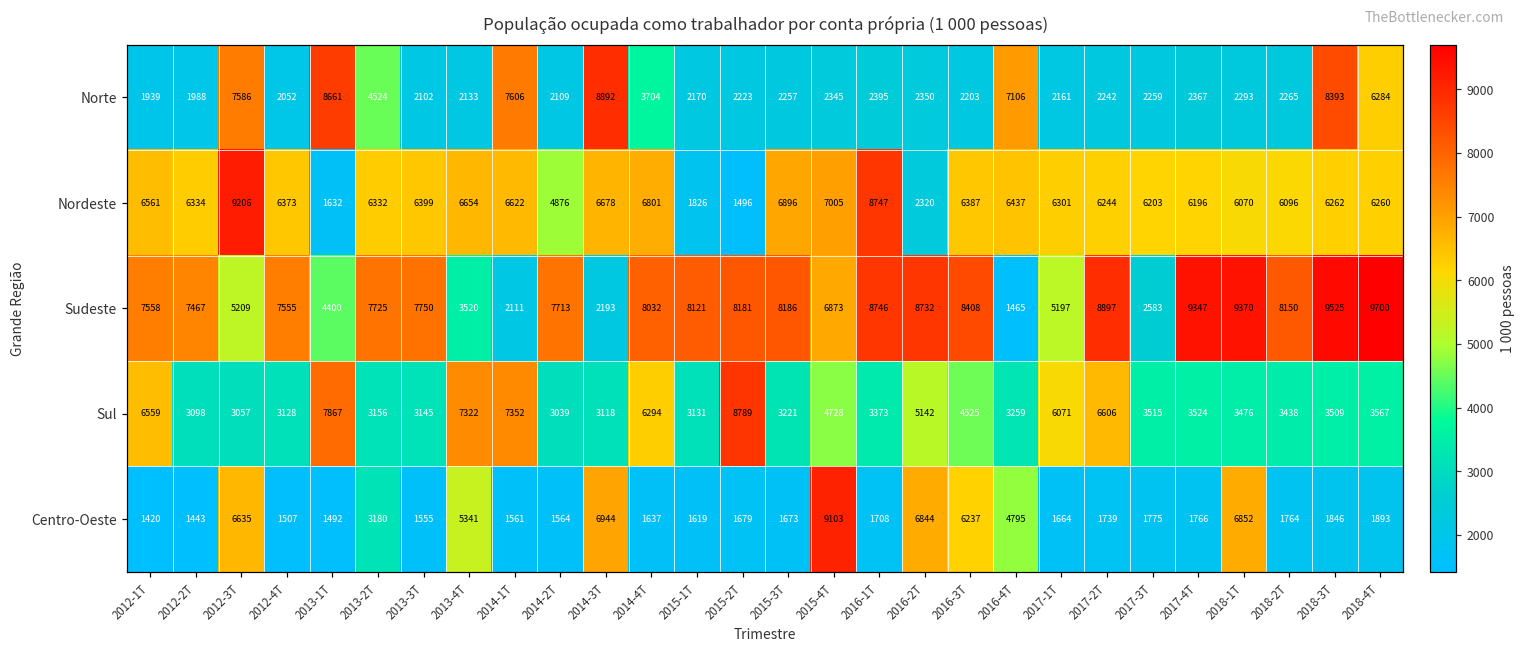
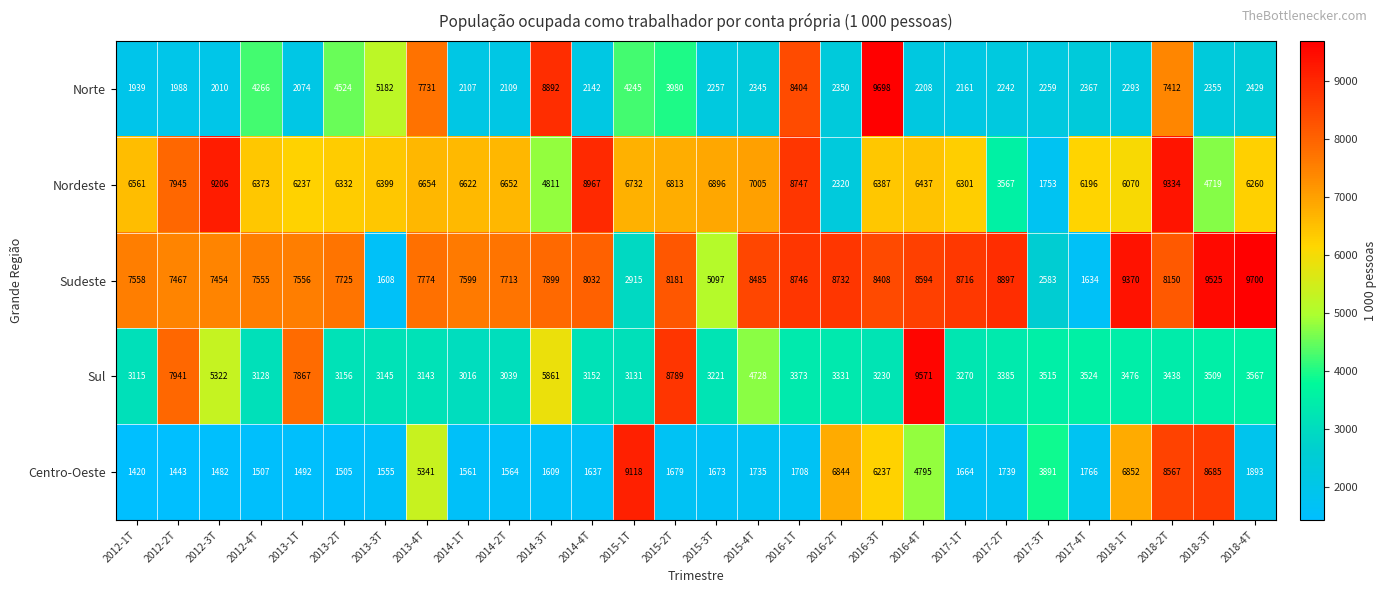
  {
    "Norte": {
      "2012-1T": 1939,
      "2012-2T": 1988,
-     "2012-3T": 7586,
-     "2012-4T": 2052,
-     "2013-1T": 8661,
+     "2012-3T": 2010,
+     "2012-4T": 4266,
+     "2013-1T": 2074,
      "2013-2T": 4524,
-     "2013-3T": 2102,
-     "2013-4T": 2133,
-     "2014-1T": 7606,
+     "2013-3T": 5182,
+     "2013-4T": 7731,
+     "2014-1T": 2107,
      "2014-2T": 2109,
      "2014-3T": 8892,
-     "2014-4T": 3704,
-     "2015-1T": 2170,
-     "2015-2T": 2223,
+     "2014-4T": 2142,
+     "2015-1T": 4245,
+     "2015-2T": 3980,
      "2015-3T": 2257,
      "2015-4T": 2345,
-     "2016-1T": 2395,
+     "2016-1T": 8404,
      "2016-2T": 2350,
-     "2016-3T": 2203,
-     "2016-4T": 7106,
+     "2016-3T": 9698,
+     "2016-4T": 2208,
      "2017-1T": 2161,
      "2017-2T": 2242,
      "2017-3T": 2259,
      "2017-4T": 2367,
      "2018-1T": 2293,
-     "2018-2T": 2265,
-     "2018-3T": 8393,
-     "2018-4T": 6284
+     "2018-2T": 7412,
+     "2018-3T": 2355,
+     "2018-4T": 2429
    },
    "Nordeste": {
      "2012-1T": 6561,
-     "2012-2T": 6334,
+     "2012-2T": 7945,
      "2012-3T": 9206,
      "2012-4T": 6373,
-     "2013-1T": 1632,
+     "2013-1T": 6237,
      "2013-2T": 6332,
      "2013-3T": 6399,
      "2013-4T": 6654,
      "2014-1T": 6622,
-     "2014-2T": 4876,
-     "2014-3T": 6678,
-     "2014-4T": 6801,
-     "2015-1T": 1826,
-     "2015-2T": 1496,
+     "2014-2T": 6652,
+     "2014-3T": 4811,
+     "2014-4T": 8967,
+     "2015-1T": 6732,
+     "2015-2T": 6813,
      "2015-3T": 6896,
      "2015-4T": 7005,
      "2016-1T": 8747,
      "2016-2T": 2320,
      "2016-3T": 6387,
      "2016-4T": 6437,
      "2017-1T": 6301,
-     "2017-2T": 6244,
-     "2017-3T": 6203,
+     "2017-2T": 3567,
+     "2017-3T": 1753,
      "2017-4T": 6196,
      "2018-1T": 6070,
-     "2018-2T": 6096,
-     "2018-3T": 6262,
+     "2018-2T": 9334,
+     "2018-3T": 4719,
      "2018-4T": 6260
    },
    "Sudeste": {
      "2012-1T": 7558,
      "2012-2T": 7467,
-     "2012-3T": 5209,
+     "2012-3T": 7454,
      "2012-4T": 7555,
-     "2013-1T": 4400,
+     "2013-1T": 7556,
      "2013-2T": 7725,
-     "2013-3T": 7750,
-     "2013-4T": 3520,
-     "2014-1T": 2111,
+     "2013-3T": 1608,
+     "2013-4T": 7774,
+     "2014-1T": 7599,
      "2014-2T": 7713,
-     "2014-3T": 2193,
+     "2014-3T": 7899,
      "2014-4T": 8032,
-     "2015-1T": 8121,
+     "2015-1T": 2915,
      "2015-2T": 8181,
-     "2015-3T": 8186,
-     "2015-4T": 6873,
+     "2015-3T": 5097,
+     "2015-4T": 8485,
      "2016-1T": 8746,
      "2016-2T": 8732,
      "2016-3T": 8408,
-     "2016-4T": 1465,
-     "2017-1T": 5197,
+     "2016-4T": 8594,
+     "2017-1T": 8716,
      "2017-2T": 8897,
      "2017-3T": 2583,
-     "2017-4T": 9347,
+     "2017-4T": 1634,
      "2018-1T": 9370,
      "2018-2T": 8150,
      "2018-3T": 9525,
      "2018-4T": 9700
    },
    "Sul": {
-     "2012-1T": 6559,
-     "2012-2T": 3098,
-     "2012-3T": 3057,
+     "2012-1T": 3115,
+     "2012-2T": 7941,
+     "2012-3T": 5322,
      "2012-4T": 3128,
      "2013-1T": 7867,
      "2013-2T": 3156,
      "2013-3T": 3145,
-     "2013-4T": 7322,
-     "2014-1T": 7352,
+     "2013-4T": 3143,
+     "2014-1T": 3016,
      "2014-2T": 3039,
-     "2014-3T": 3118,
-     "2014-4T": 6294,
+     "2014-3T": 5861,
+     "2014-4T": 3152,
      "2015-1T": 3131,
      "2015-2T": 8789,
      "2015-3T": 3221,
      "2015-4T": 4728,
      "2016-1T": 3373,
-     "2016-2T": 5142,
-     "2016-3T": 4525,
-     "2016-4T": 3259,
-     "2017-1T": 6071,
-     "2017-2T": 6606,
+     "2016-2T": 3331,
+     "2016-3T": 3230,
+     "2016-4T": 9571,
+     "2017-1T": 3270,
+     "2017-2T": 3385,
      "2017-3T": 3515,
      "2017-4T": 3524,
      "2018-1T": 3476,
      "2018-2T": 3438,
      "2018-3T": 3509,
      "2018-4T": 3567
    },
    "Centro-Oeste": {
      "2012-1T": 1420,
      "2012-2T": 1443,
-     "2012-3T": 6635,
+     "2012-3T": 1482,
      "2012-4T": 1507,
      "2013-1T": 1492,
-     "2013-2T": 3180,
+     "2013-2T": 1505,
      "2013-3T": 1555,
      "2013-4T": 5341,
      "2014-1T": 1561,
      "2014-2T": 1564,
-     "2014-3T": 6944,
+     "2014-3T": 1609,
      "2014-4T": 1637,
-     "2015-1T": 1619,
+     "2015-1T": 9118,
      "2015-2T": 1679,
      "2015-3T": 1673,
-     "2015-4T": 9103,
+     "2015-4T": 1735,
      "2016-1T": 1708,
      "2016-2T": 6844,
      "2016-3T": 6237,
      "2016-4T": 4795,
      "2017-1T": 1664,
      "2017-2T": 1739,
-     "2017-3T": 1775,
+     "2017-3T": 3891,
      "2017-4T": 1766,
      "2018-1T": 6852,
-     "2018-2T": 1764,
-     "2018-3T": 1846,
+     "2018-2T": 8567,
+     "2018-3T": 8685,
      "2018-4T": 1893
    }
  }
